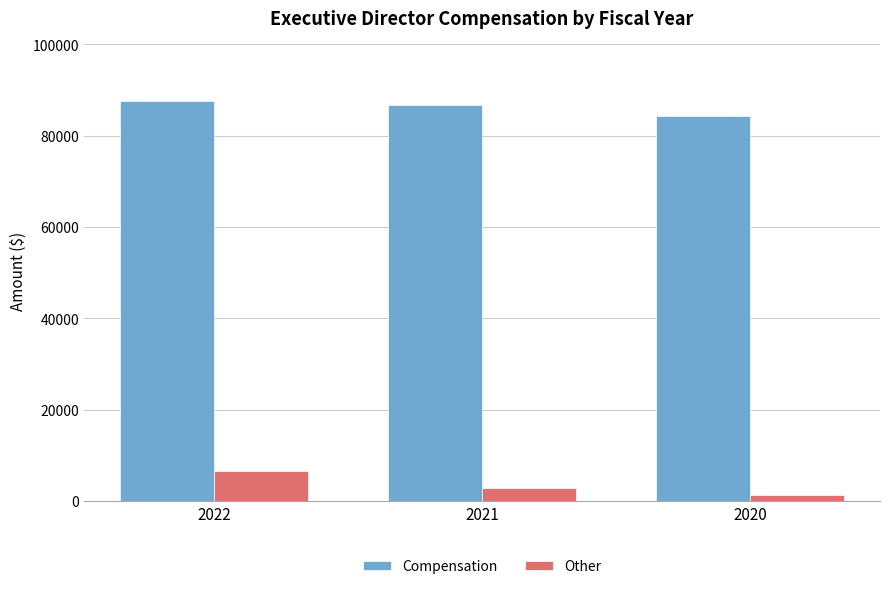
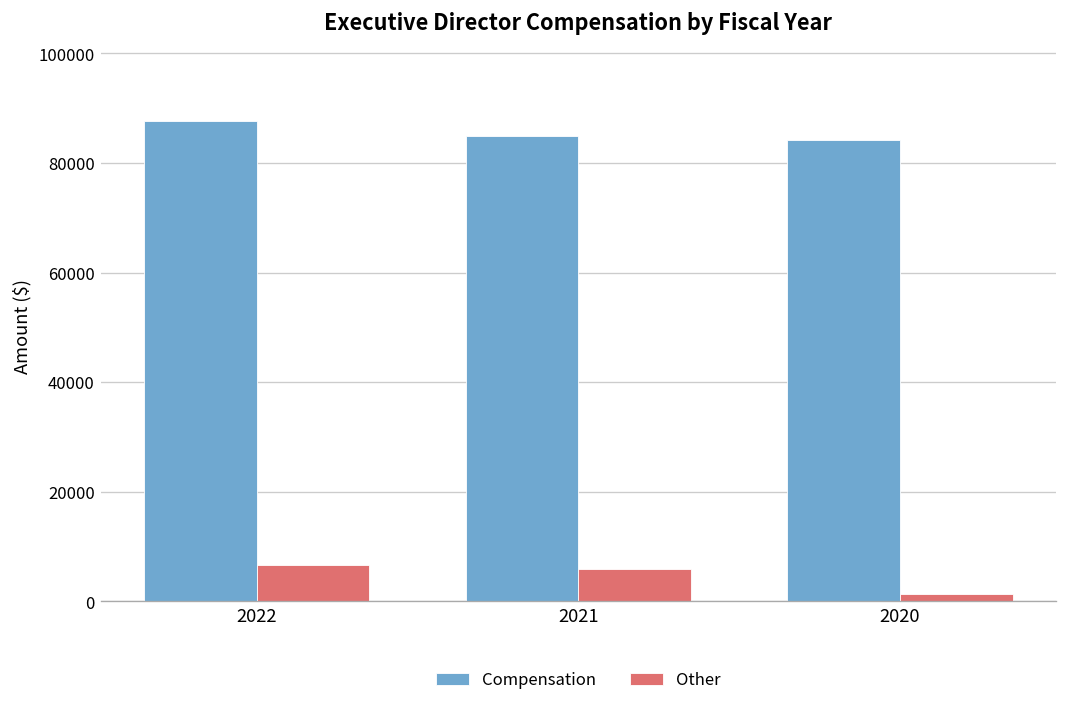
  {
    "Compensation": {
      "2022": 88000,
-     "2021": 87000,
+     "2021": 85000,
      "2020": 84000
    },
    "Other": {
      "2022": 7000,
-     "2021": 3000,
+     "2021": 6000,
      "2020": 1000
    }
  }
